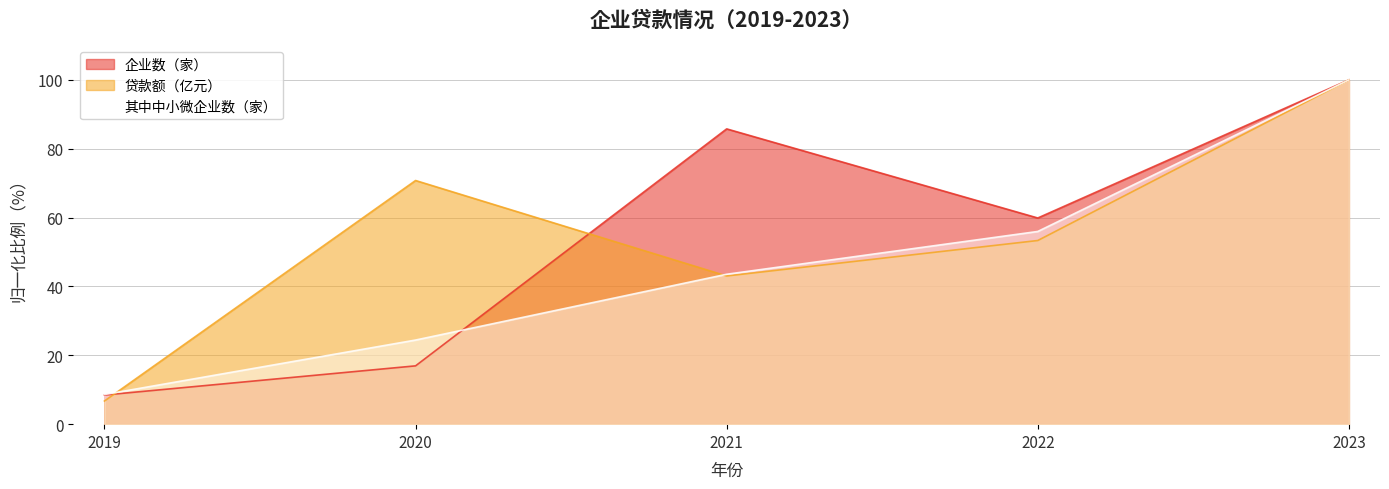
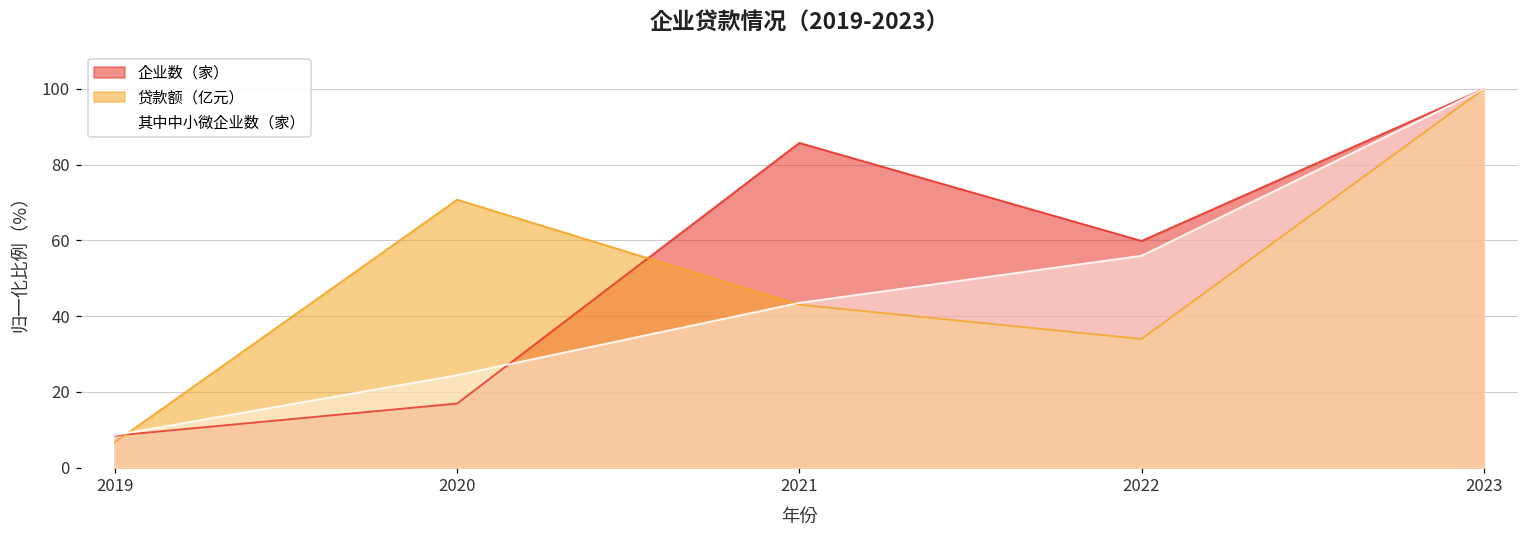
  {
    "企业数（家）": {
      "2020": 17,
      "2021": 86,
      "2022": 60
    },
    "贷款额（亿元）": {
      "2019": 7,
      "2020": 71,
-     "2022": 53
+     "2022": 34
    },
    "其中中小微企业数（家）": {
      "2020": 24,
      "2022": 56
    }
  }
